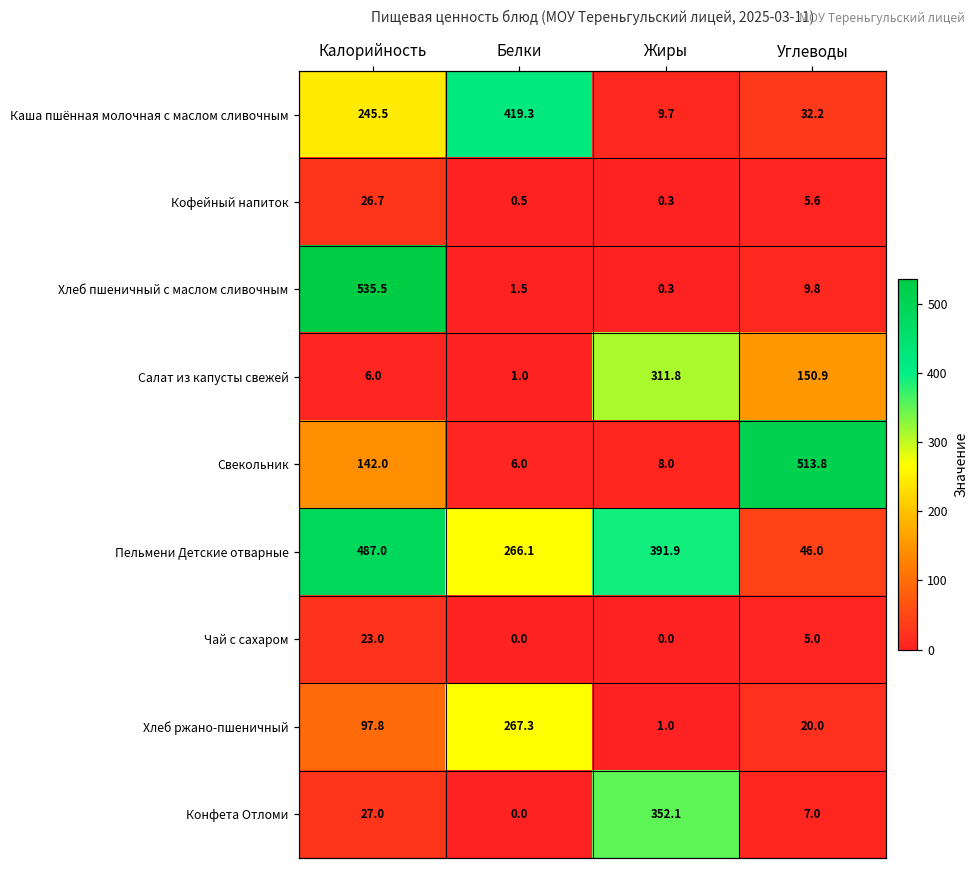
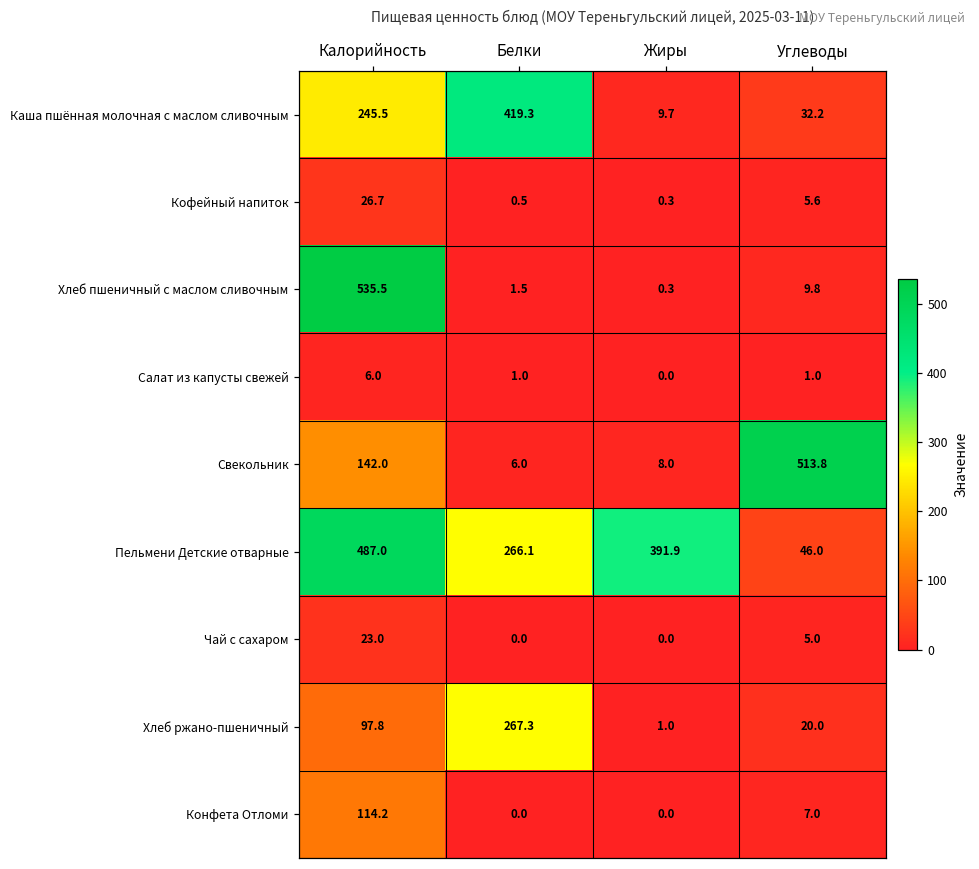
  {
    "Каша пшённая молочная с маслом сливочным": {
      "Калорийность": 245.5,
      "Белки": 419.3,
      "Жиры": 9.7,
      "Углеводы": 32.2
    },
    "Кофейный напиток": {
      "Калорийность": 26.7,
      "Белки": 0.5,
      "Жиры": 0.3,
      "Углеводы": 5.6
    },
    "Хлеб пшеничный с маслом сливочным": {
      "Калорийность": 535.5,
      "Белки": 1.5,
      "Жиры": 0.3,
      "Углеводы": 9.8
    },
    "Салат из капусты свежей": {
      "Калорийность": 6.0,
      "Белки": 1.0,
-     "Жиры": 311.8,
-     "Углеводы": 150.9
+     "Жиры": 0.0,
+     "Углеводы": 1.0
    },
    "Свекольник": {
      "Калорийность": 142.0,
      "Белки": 6.0,
      "Жиры": 8.0,
      "Углеводы": 513.8
    },
    "Пельмени Детские отварные": {
      "Калорийность": 487.0,
      "Белки": 266.1,
      "Жиры": 391.9,
      "Углеводы": 46.0
    },
    "Чай с сахаром": {
      "Калорийность": 23.0,
      "Белки": 0.0,
      "Жиры": 0.0,
      "Углеводы": 5.0
    },
    "Хлеб ржано-пшеничный": {
      "Калорийность": 97.8,
      "Белки": 267.3,
      "Жиры": 1.0,
      "Углеводы": 20.0
    },
    "Конфета Отломи": {
-     "Калорийность": 27.0,
+     "Калорийность": 114.2,
      "Белки": 0.0,
-     "Жиры": 352.1,
+     "Жиры": 0.0,
      "Углеводы": 7.0
    }
  }
